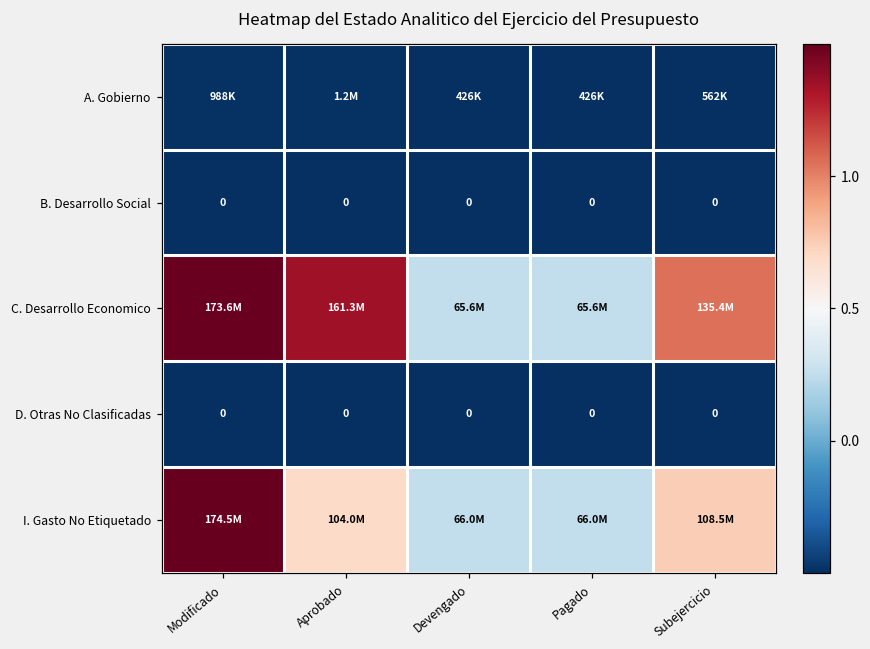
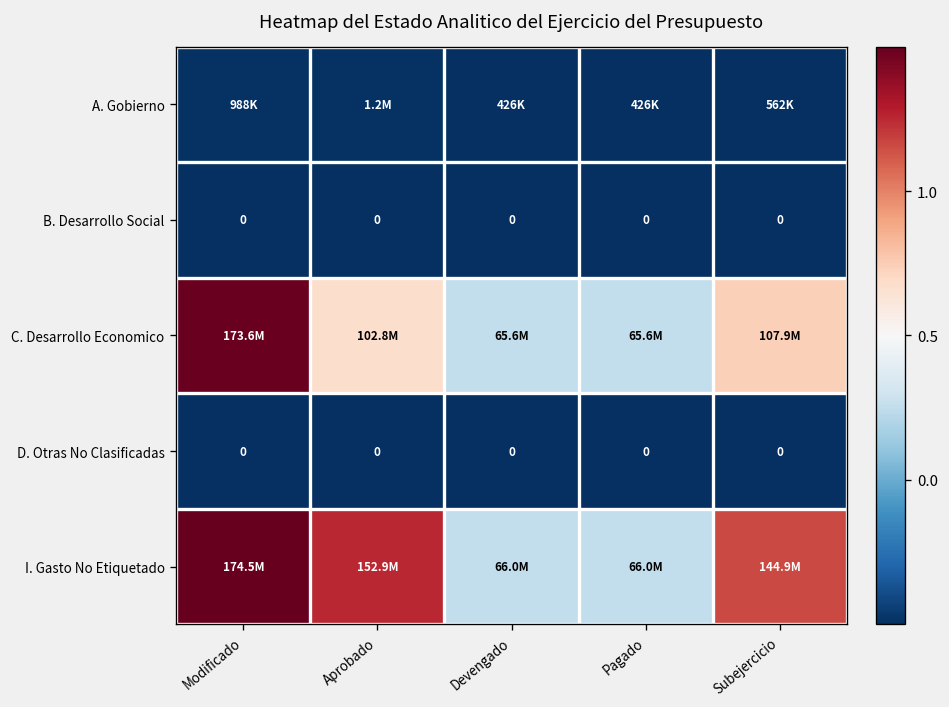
  {
    "A. Gobierno": {
      "Modificado": "988K",
      "Aprobado": "1.2M",
      "Devengado": "426K",
      "Pagado": "426K",
      "Subejercicio": "562K"
    },
    "B. Desarrollo Social": {
      "Modificado": "0",
      "Aprobado": "0",
      "Devengado": "0",
      "Pagado": "0",
      "Subejercicio": "0"
    },
    "C. Desarrollo Economico": {
      "Modificado": "173.6M",
-     "Aprobado": "161.3M",
+     "Aprobado": "102.8M",
      "Devengado": "65.6M",
      "Pagado": "65.6M",
-     "Subejercicio": "135.4M"
+     "Subejercicio": "107.9M"
    },
    "D. Otras No Clasificadas": {
      "Modificado": "0",
      "Aprobado": "0",
      "Devengado": "0",
      "Pagado": "0",
      "Subejercicio": "0"
    },
    "I. Gasto No Etiquetado": {
      "Modificado": "174.5M",
-     "Aprobado": "104.0M",
+     "Aprobado": "152.9M",
      "Devengado": "66.0M",
      "Pagado": "66.0M",
-     "Subejercicio": "108.5M"
+     "Subejercicio": "144.9M"
    }
  }
